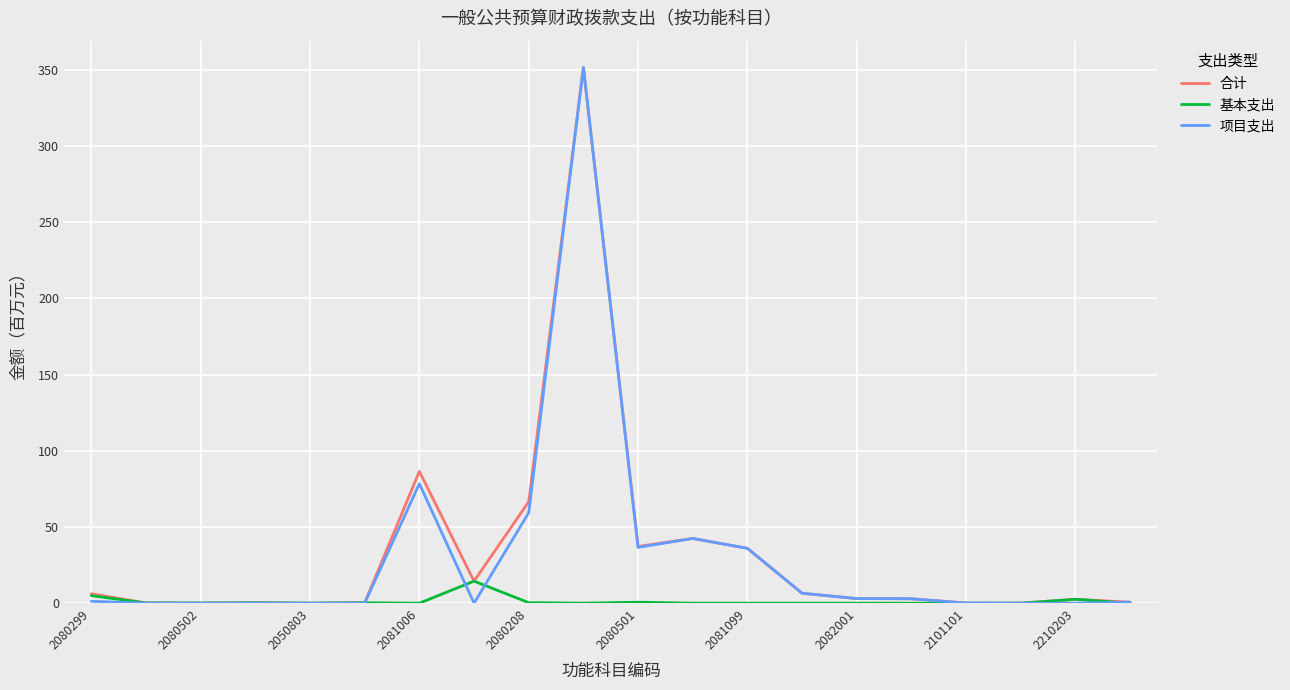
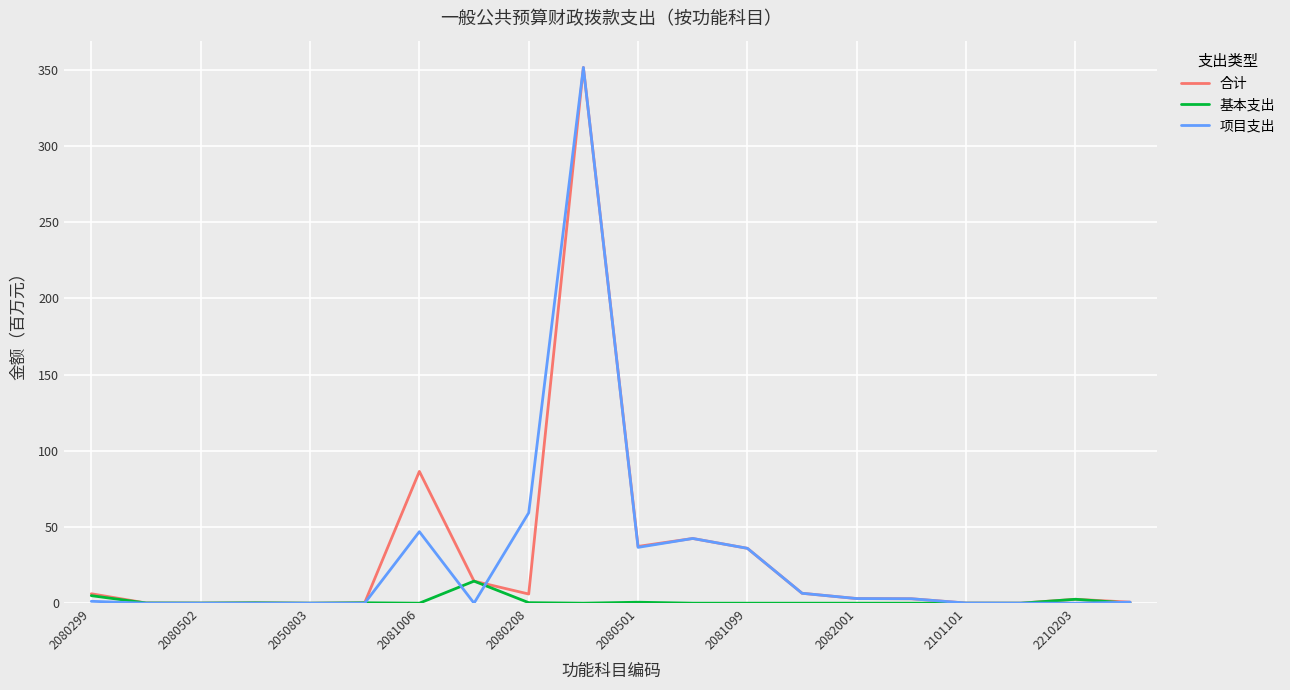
  {
    "合计": {
      "2081006": 86,
-     "2080208": 67
+     "2080208": 6
    },
    "基本支出": {
      "2081006": 0,
      "2080208": 0,
      "2080501": 1,
      "2081099": 0,
      "2082001": 0
    },
    "项目支出": {
      "2080299": 1,
-     "2081006": 78,
+     "2081006": 47,
      "2080208": 59,
      "2210203": 0
    }
  }
